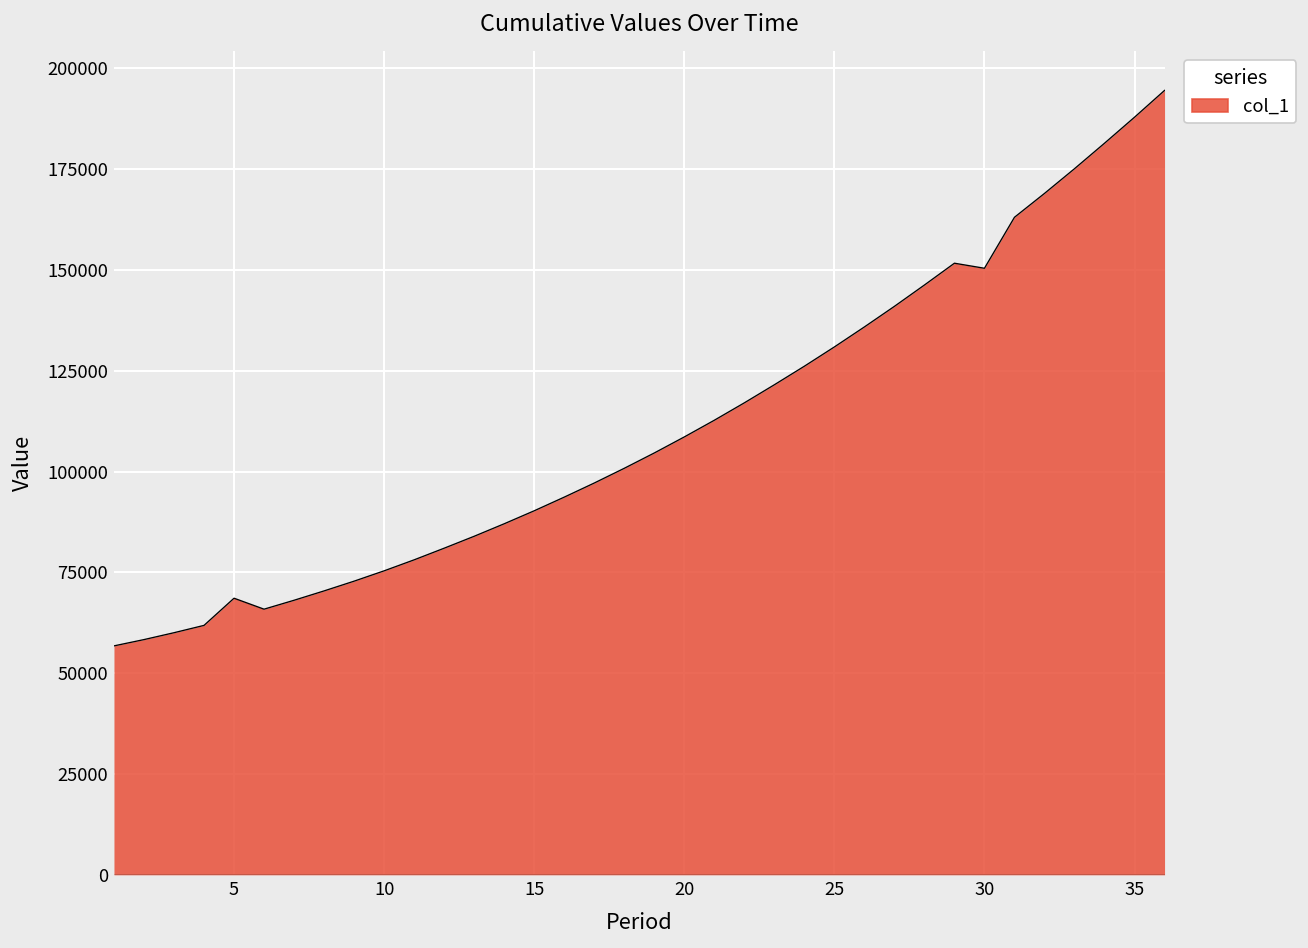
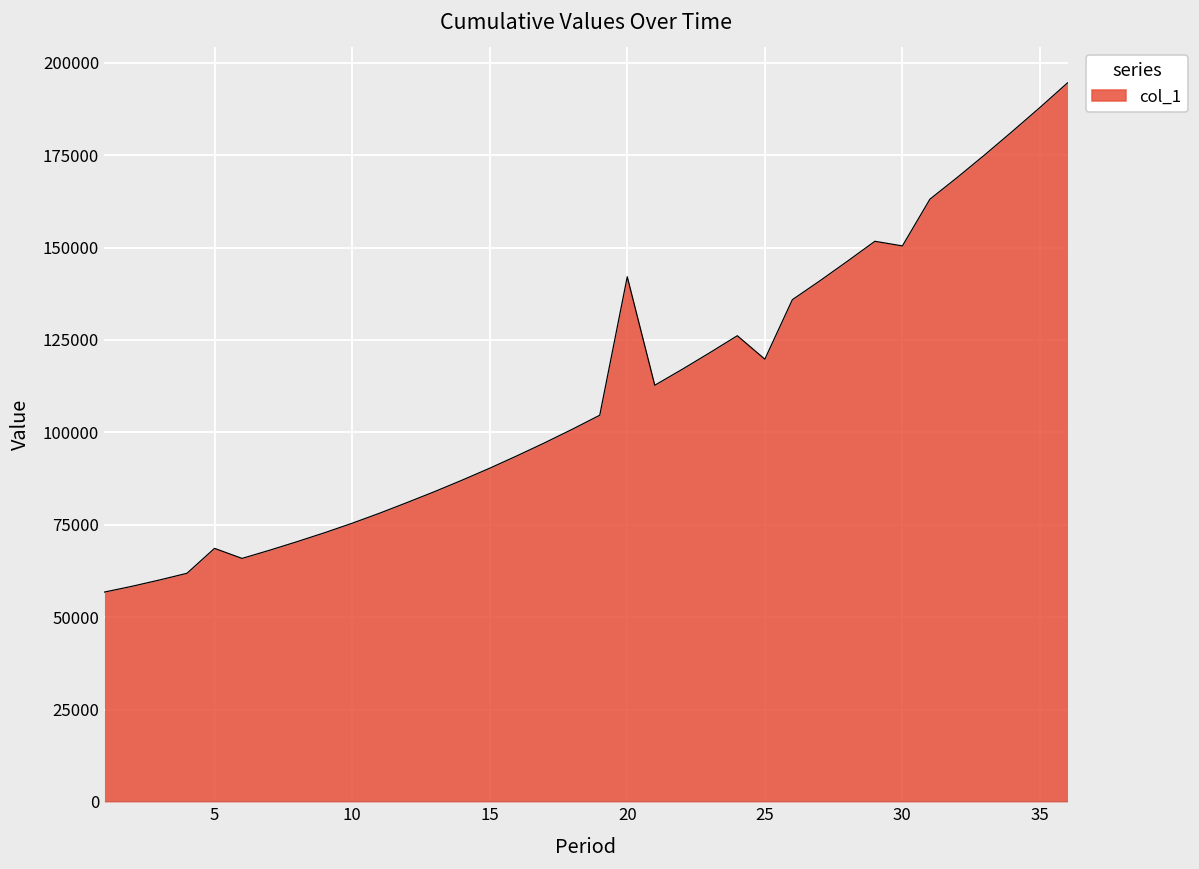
  {
    "col_1": {
      "5": 69000,
      "10": 75000,
      "15": 90000,
-     "20": 109000,
-     "25": 131000,
+     "20": 142000,
+     "25": 120000,
      "30": 150000,
      "35": 188000
    }
  }
